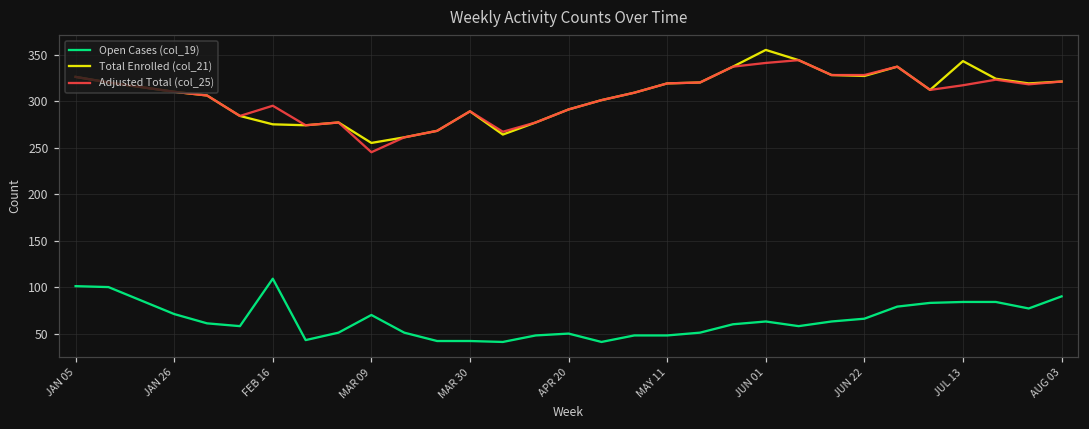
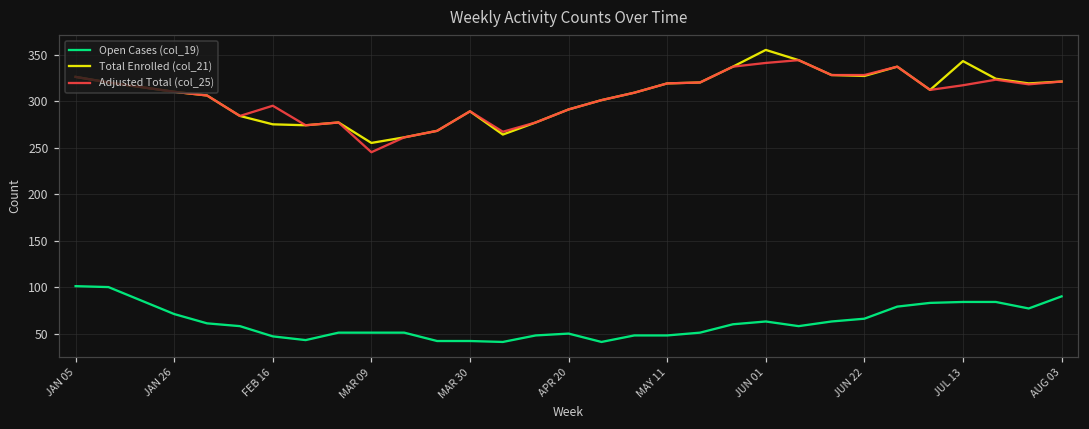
  {
    "Open Cases (col_19)": {
      "JAN 05": 100,
      "JAN 26": 70,
-     "FEB 16": 110,
-     "MAR 09": 70,
+     "FEB 16": 50,
+     "MAR 09": 50,
      "MAR 30": 40,
      "APR 20": 50,
      "MAY 11": 50,
      "JUN 01": 60,
      "JUN 22": 70,
      "JUL 13": 80,
      "AUG 03": 90
    },
    "Total Enrolled (col_21)": {
      "FEB 16": 280,
      "MAR 09": 260,
      "JUN 01": 360,
      "JUL 13": 340
    },
    "Adjusted Total (col_25)": {
      "FEB 16": 300,
      "MAR 09": 250,
      "JUN 01": 340,
      "JUL 13": 320
    }
  }
